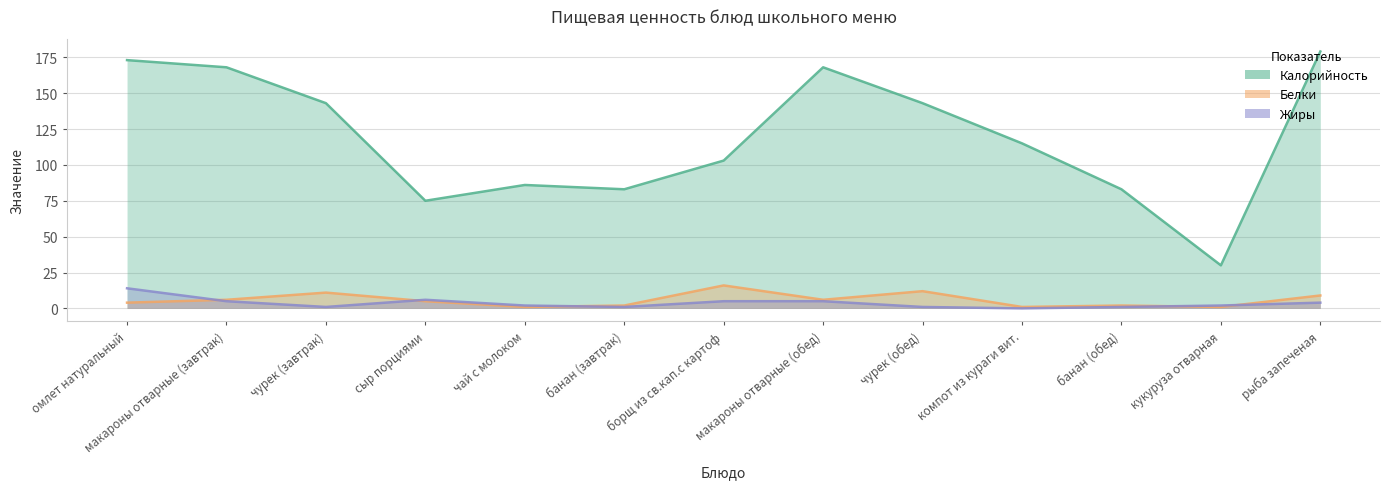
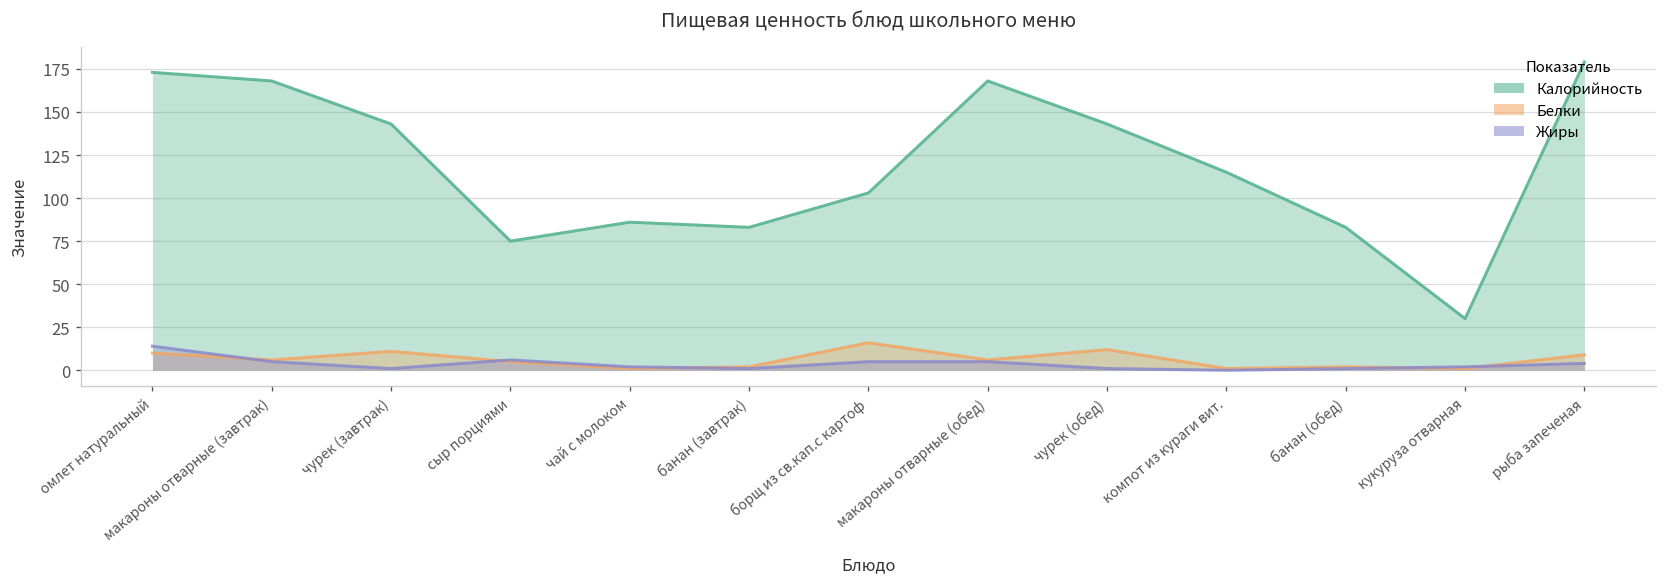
  {
    "Белки": {
-     "омлет натуральный": 4,
+     "омлет натуральный": 10,
      "чурек (завтрак)": 11,
      "борщ из св.кап.с картоф": 16,
      "чурек (обед)": 12,
      "рыба запеченая": 9
    }
  }
